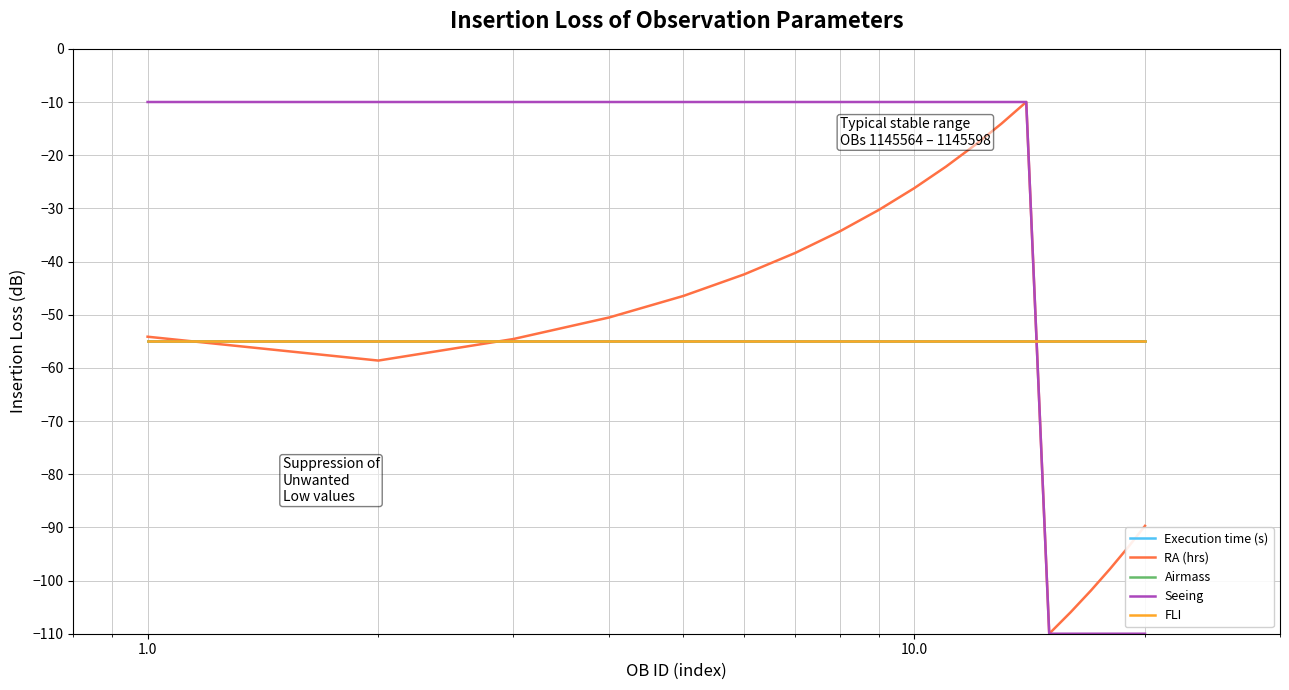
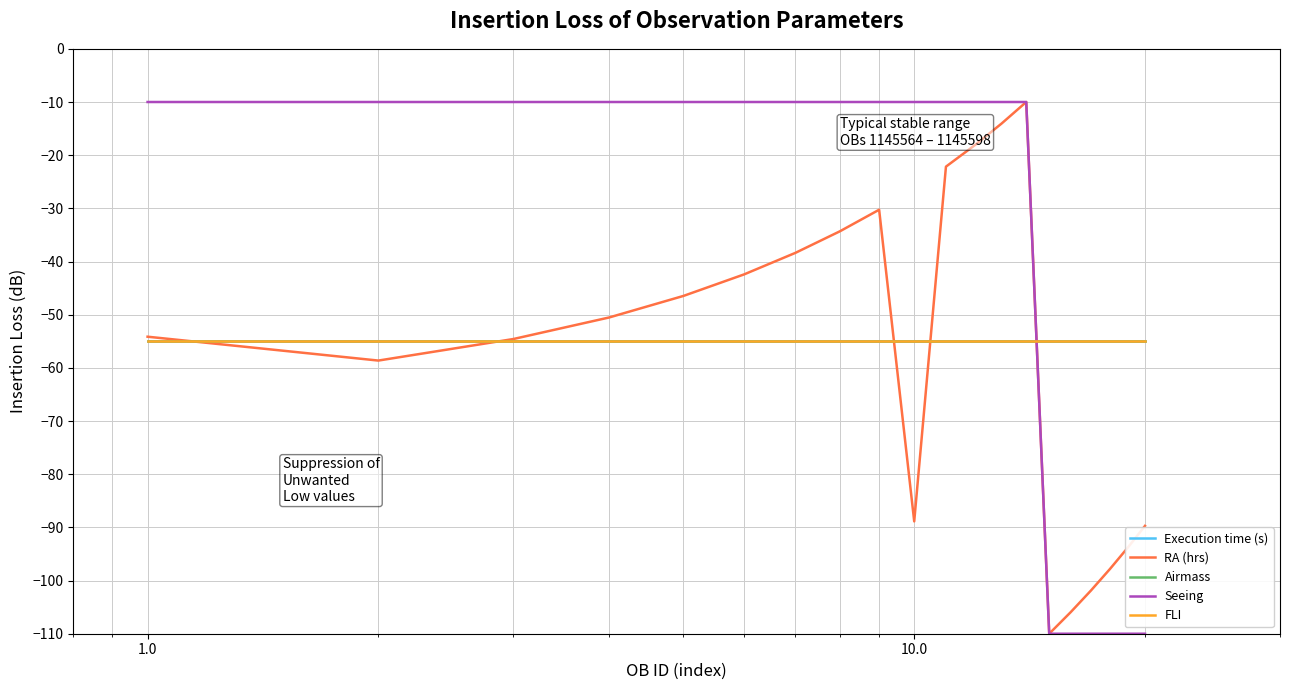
  {
    "FLI": {
      "1.0": -55,
      "10.0": -55
    },
    "RA (hrs)": {
      "1.0": -54,
-     "10.0": -26
+     "10.0": -89
    },
    "Seeing": {
      "1.0": -10,
      "10.0": -10
    }
  }
